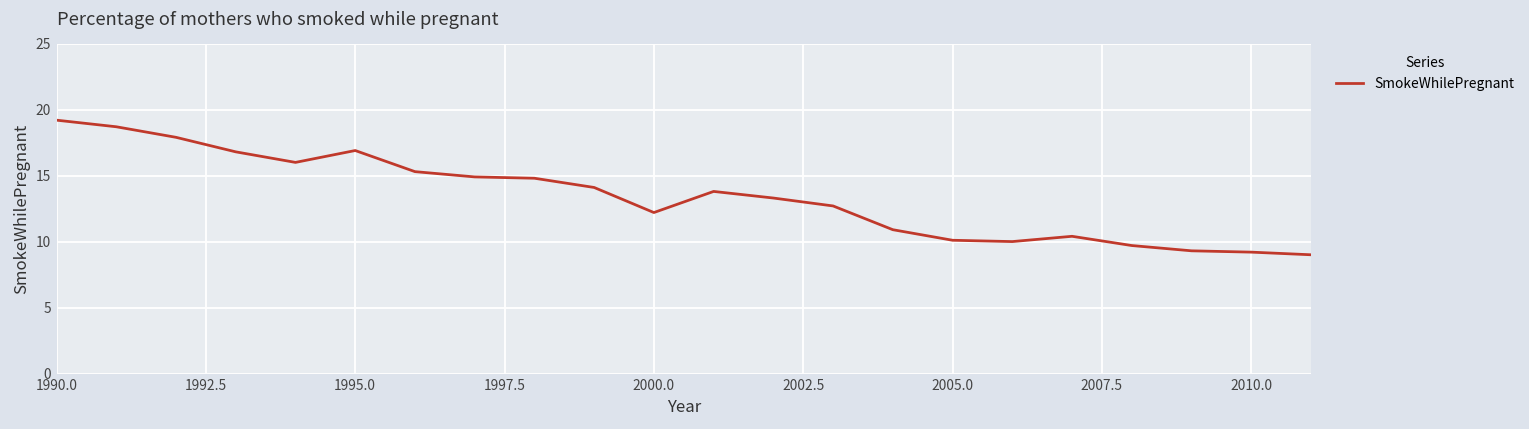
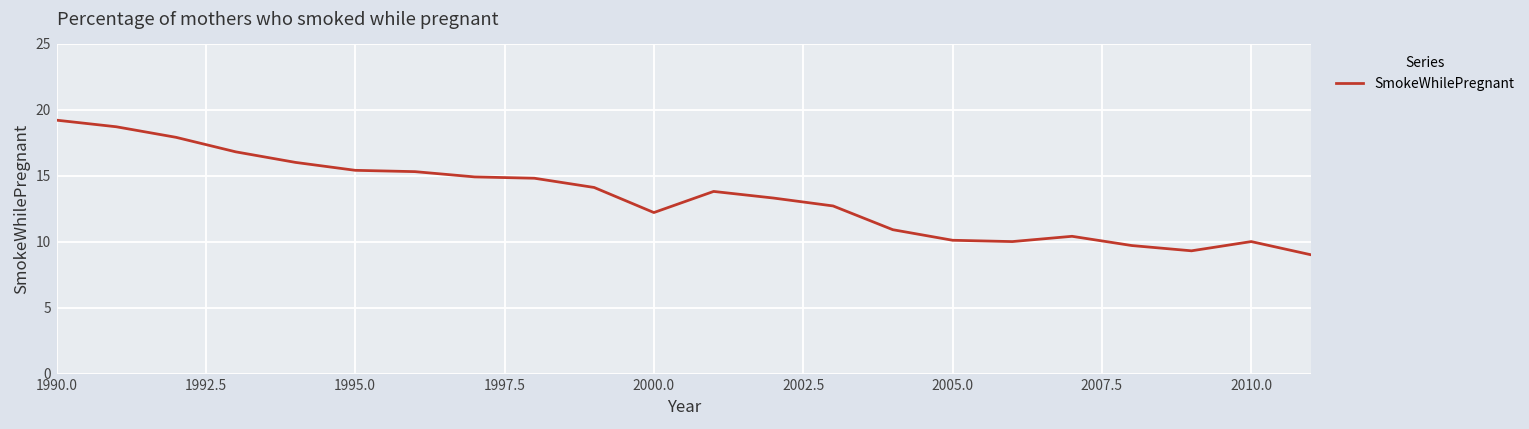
  {
    "1990.0": 19.2,
-   "1995.0": 16.9,
+   "1995.0": 15.4,
    "2000.0": 12.2,
    "2005.0": 10.1,
-   "2010.0": 9.2
+   "2010.0": 10.0
  }
